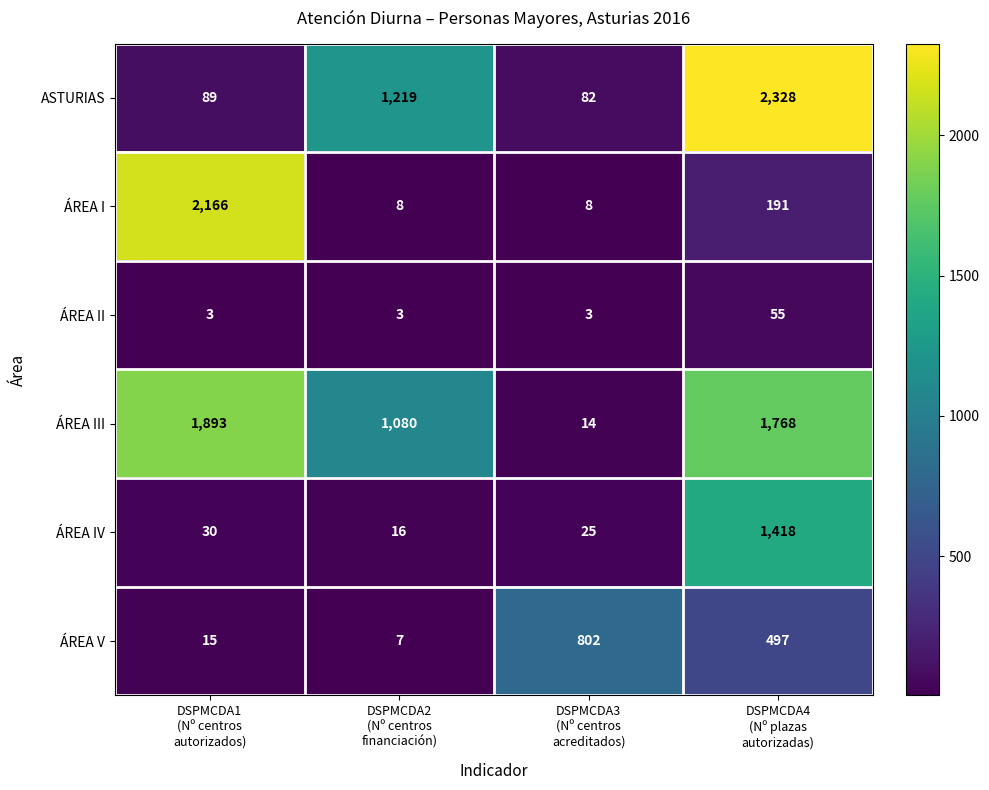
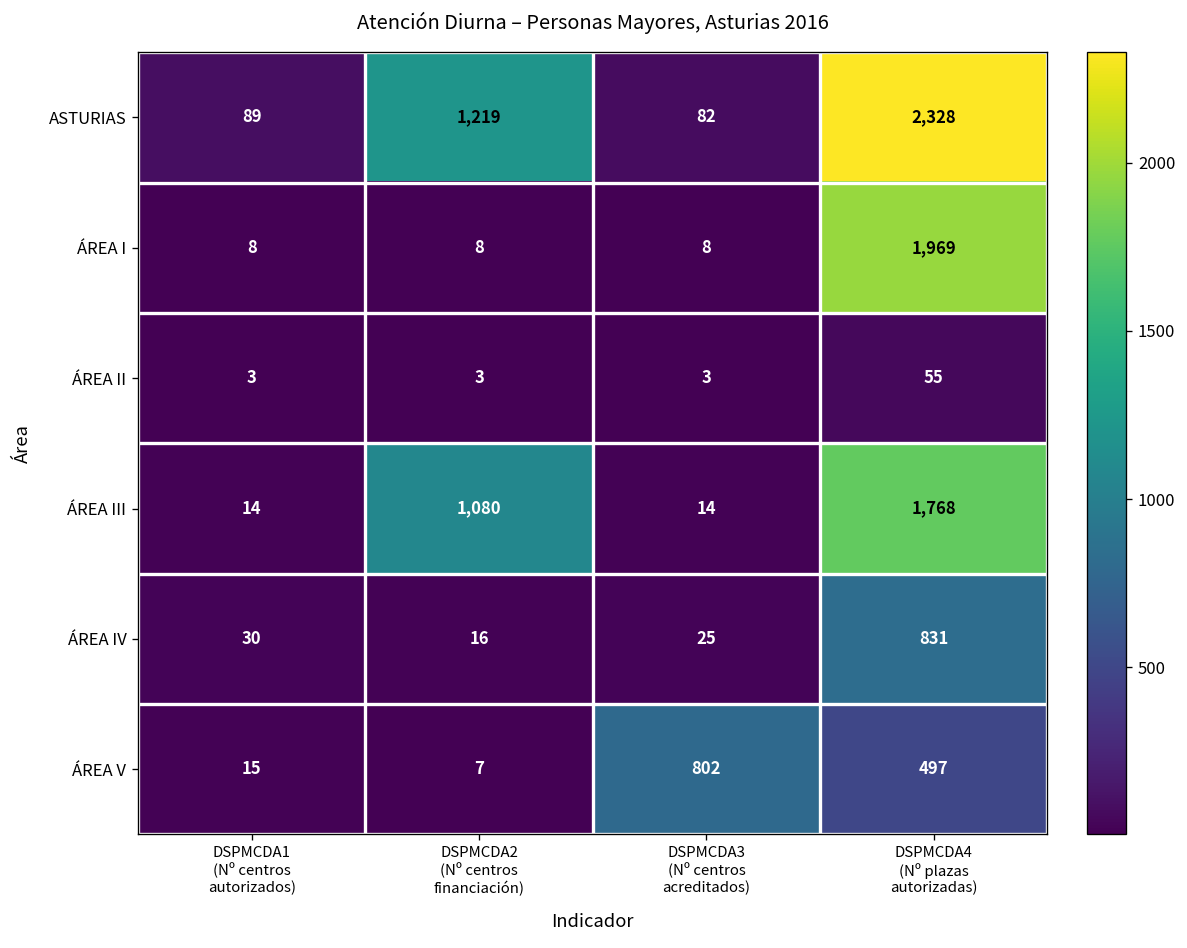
  {
    "ASTURIAS": {
      "DSPMCDA1 (Nº centros autorizados)": "89",
      "DSPMCDA2 (Nº centros financiación)": "1,219",
      "DSPMCDA3 (Nº centros acreditados)": "82",
      "DSPMCDA4 (Nº plazas autorizadas)": "2,328"
    },
    "ÁREA I": {
-     "DSPMCDA1 (Nº centros autorizados)": "2,166",
+     "DSPMCDA1 (Nº centros autorizados)": "8",
      "DSPMCDA2 (Nº centros financiación)": "8",
      "DSPMCDA3 (Nº centros acreditados)": "8",
-     "DSPMCDA4 (Nº plazas autorizadas)": "191"
+     "DSPMCDA4 (Nº plazas autorizadas)": "1,969"
    },
    "ÁREA II": {
      "DSPMCDA1 (Nº centros autorizados)": "3",
      "DSPMCDA2 (Nº centros financiación)": "3",
      "DSPMCDA3 (Nº centros acreditados)": "3",
      "DSPMCDA4 (Nº plazas autorizadas)": "55"
    },
    "ÁREA III": {
-     "DSPMCDA1 (Nº centros autorizados)": "1,893",
+     "DSPMCDA1 (Nº centros autorizados)": "14",
      "DSPMCDA2 (Nº centros financiación)": "1,080",
      "DSPMCDA3 (Nº centros acreditados)": "14",
      "DSPMCDA4 (Nº plazas autorizadas)": "1,768"
    },
    "ÁREA IV": {
      "DSPMCDA1 (Nº centros autorizados)": "30",
      "DSPMCDA2 (Nº centros financiación)": "16",
      "DSPMCDA3 (Nº centros acreditados)": "25",
-     "DSPMCDA4 (Nº plazas autorizadas)": "1,418"
+     "DSPMCDA4 (Nº plazas autorizadas)": "831"
    },
    "ÁREA V": {
      "DSPMCDA1 (Nº centros autorizados)": "15",
      "DSPMCDA2 (Nº centros financiación)": "7",
      "DSPMCDA3 (Nº centros acreditados)": "802",
      "DSPMCDA4 (Nº plazas autorizadas)": "497"
    }
  }
